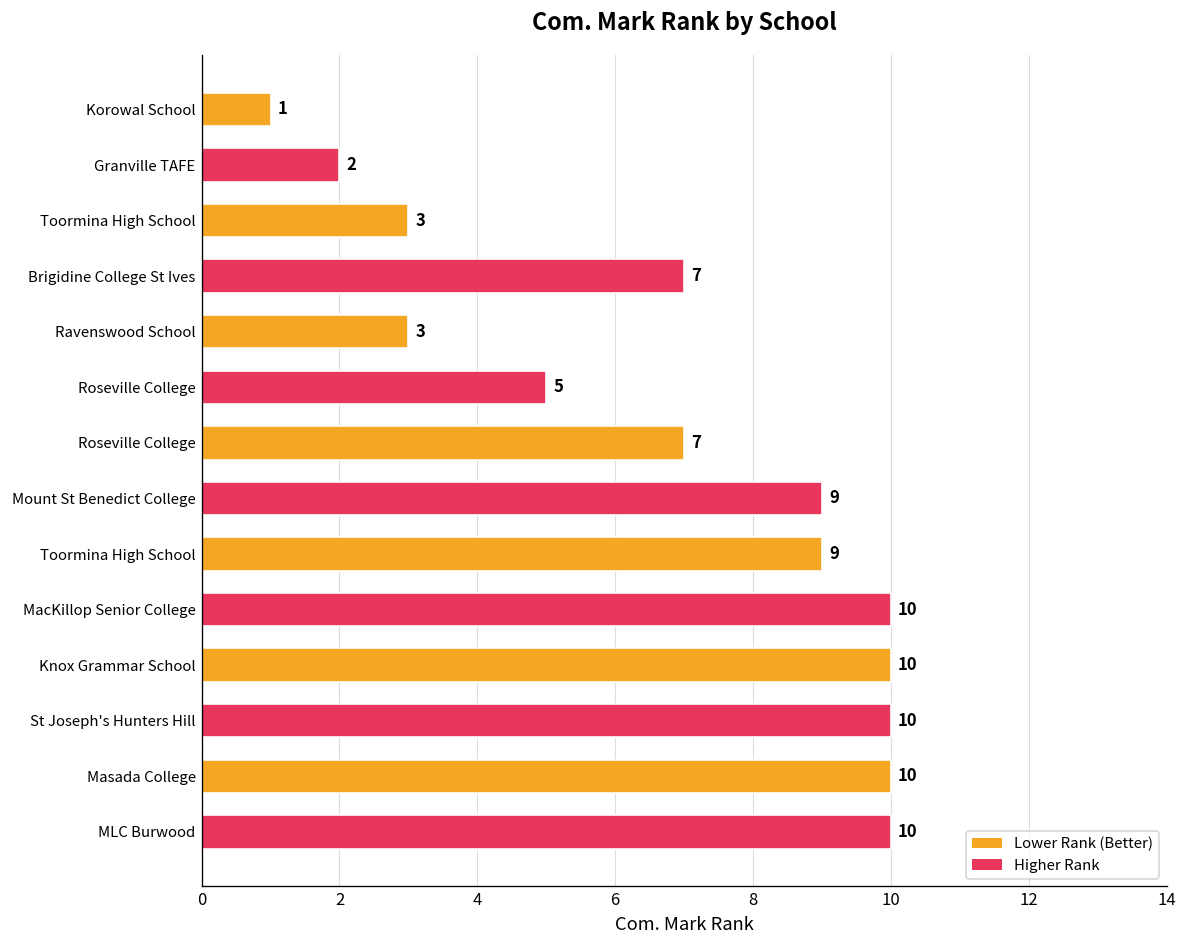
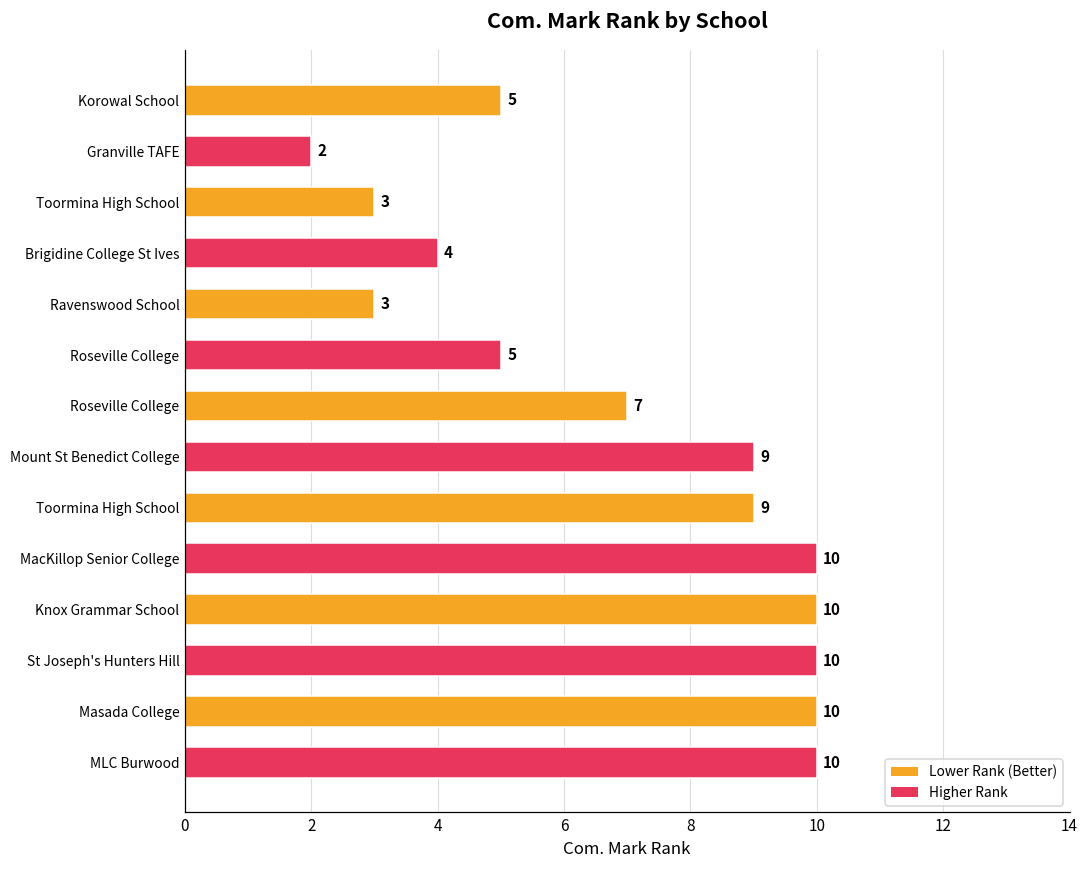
  {
-   "Korowal School": 1,
+   "Korowal School": 5,
    "Granville TAFE": 2,
-   "Brigidine College St Ives": 7,
+   "Brigidine College St Ives": 4,
    "Ravenswood School": 3,
    "Mount St Benedict College": 9,
    "MacKillop Senior College": 10,
    "Knox Grammar School": 10,
    "St Joseph's Hunters Hill": 10,
    "Masada College": 10,
    "MLC Burwood": 10
  }
